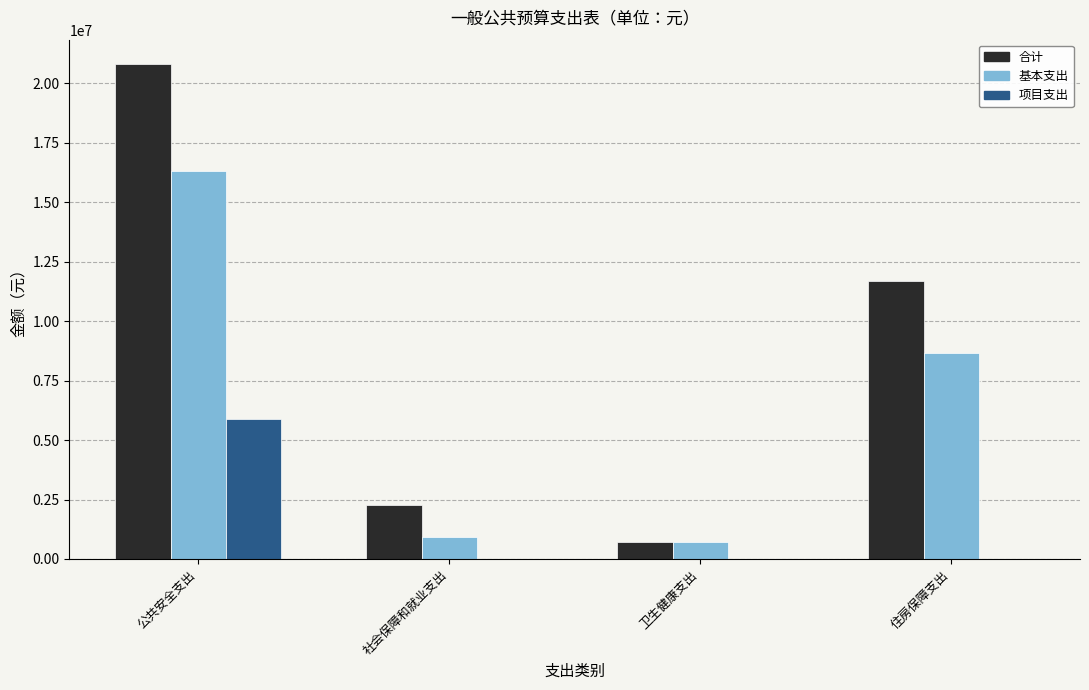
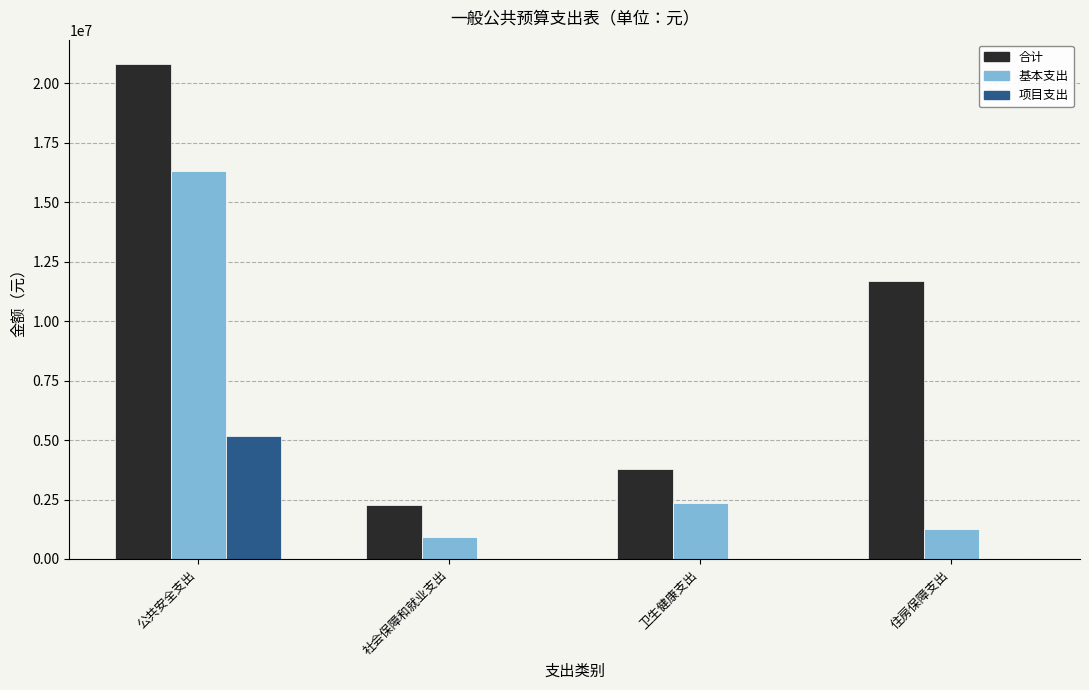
  {
    "合计": {
      "公共安全支出": 20800000,
      "社会保障和就业支出": 2300000,
-     "卫生健康支出": 700000,
+     "卫生健康支出": 3800000,
      "住房保障支出": 11700000
    },
    "基本支出": {
      "公共安全支出": 16300000,
      "社会保障和就业支出": 900000,
-     "卫生健康支出": 700000,
-     "住房保障支出": 8700000
+     "卫生健康支出": 2400000,
+     "住房保障支出": 1300000
    },
    "项目支出": {
-     "公共安全支出": 5900000,
+     "公共安全支出": 5200000,
      "社会保障和就业支出": 0,
      "卫生健康支出": 0,
      "住房保障支出": 0
    }
  }
